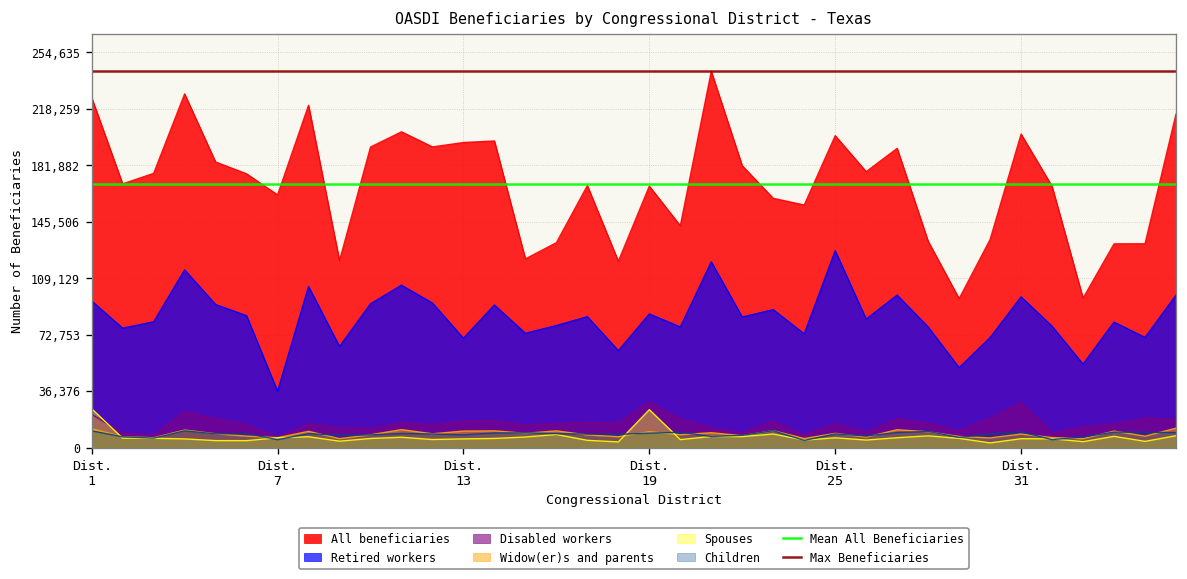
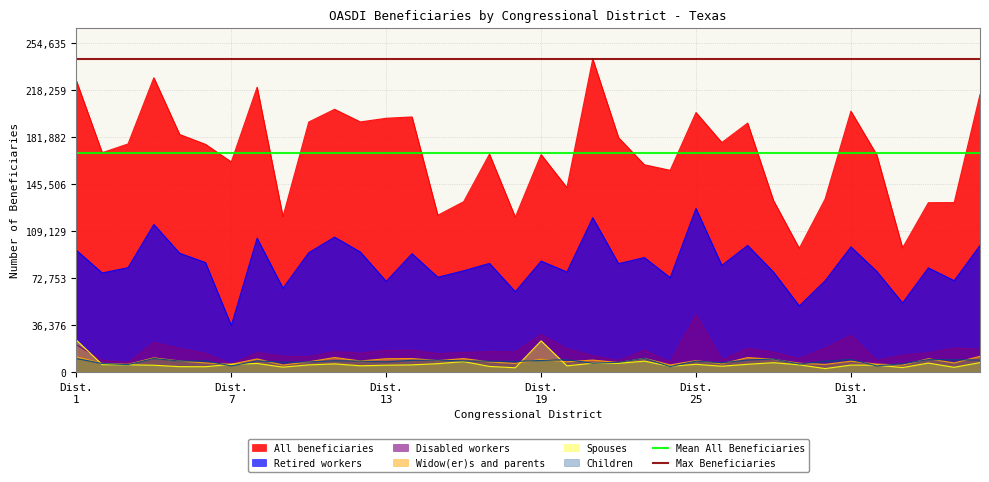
  {
    "All beneficiaries": {
      "Dist. 1": "226,000",
      "Dist. 7": "163,000",
      "Dist. 13": "197,000",
      "Dist. 19": "168,000",
      "Dist. 25": "201,000",
      "Dist. 31": "202,000"
    },
    "Retired workers": {
      "Dist. 1": "94,000",
      "Dist. 7": "36,000",
      "Dist. 13": "70,000",
      "Dist. 19": "86,000",
      "Dist. 25": "127,000",
      "Dist. 31": "97,000"
    },
    "Disabled workers": {
      "Dist. 1": "21,000",
      "Dist. 13": "17,000",
      "Dist. 19": "29,000",
-     "Dist. 25": "15,000",
+     "Dist. 25": "45,000",
      "Dist. 31": "29,000"
    },
    "Widow(er)s and parents": {
      "Dist. 13": "11,000"
    },
    "Spouses": {
      "Dist. 1": "25,000",
      "Dist. 13": "6,000",
      "Dist. 19": "24,000",
      "Dist. 25": "6,000",
      "Dist. 31": "6,000"
    },
    "Children": {
      "Dist. 13": "8,000"
    }
  }
